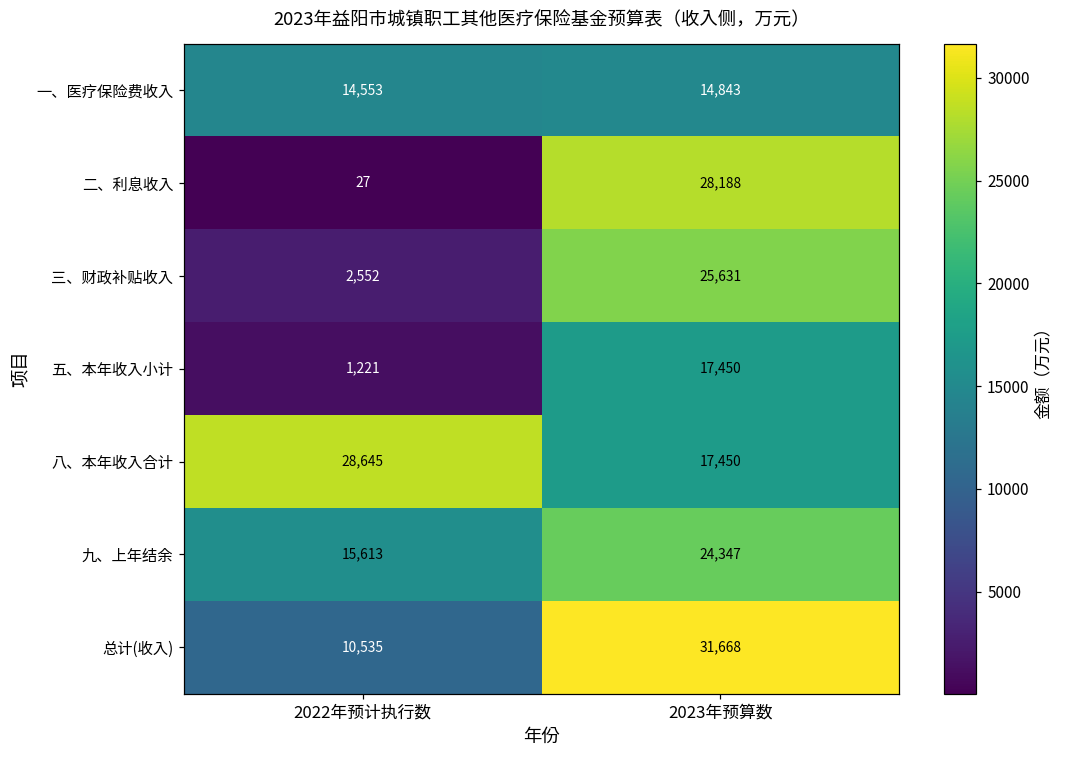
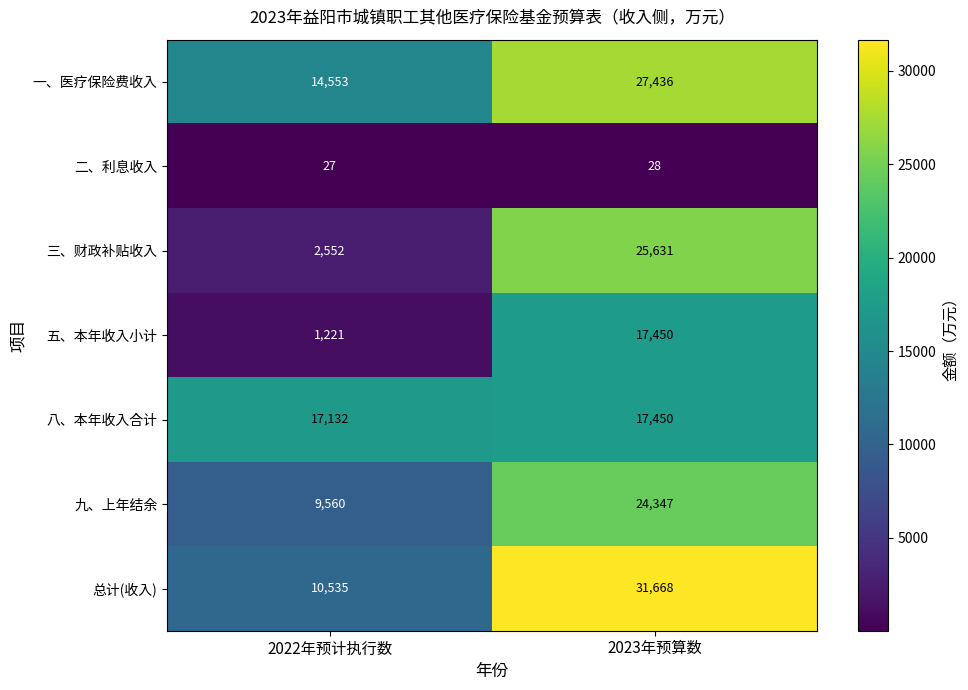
  {
    "一、医疗保险费收入": {
      "2022年预计执行数": "14,553",
-     "2023年预算数": "14,843"
+     "2023年预算数": "27,436"
    },
    "二、利息收入": {
      "2022年预计执行数": "27",
-     "2023年预算数": "28,188"
+     "2023年预算数": "28"
    },
    "三、财政补贴收入": {
      "2022年预计执行数": "2,552",
      "2023年预算数": "25,631"
    },
    "五、本年收入小计": {
      "2022年预计执行数": "1,221",
      "2023年预算数": "17,450"
    },
    "八、本年收入合计": {
-     "2022年预计执行数": "28,645",
+     "2022年预计执行数": "17,132",
      "2023年预算数": "17,450"
    },
    "九、上年结余": {
-     "2022年预计执行数": "15,613",
+     "2022年预计执行数": "9,560",
      "2023年预算数": "24,347"
    },
    "总计(收入)": {
      "2022年预计执行数": "10,535",
      "2023年预算数": "31,668"
    }
  }
